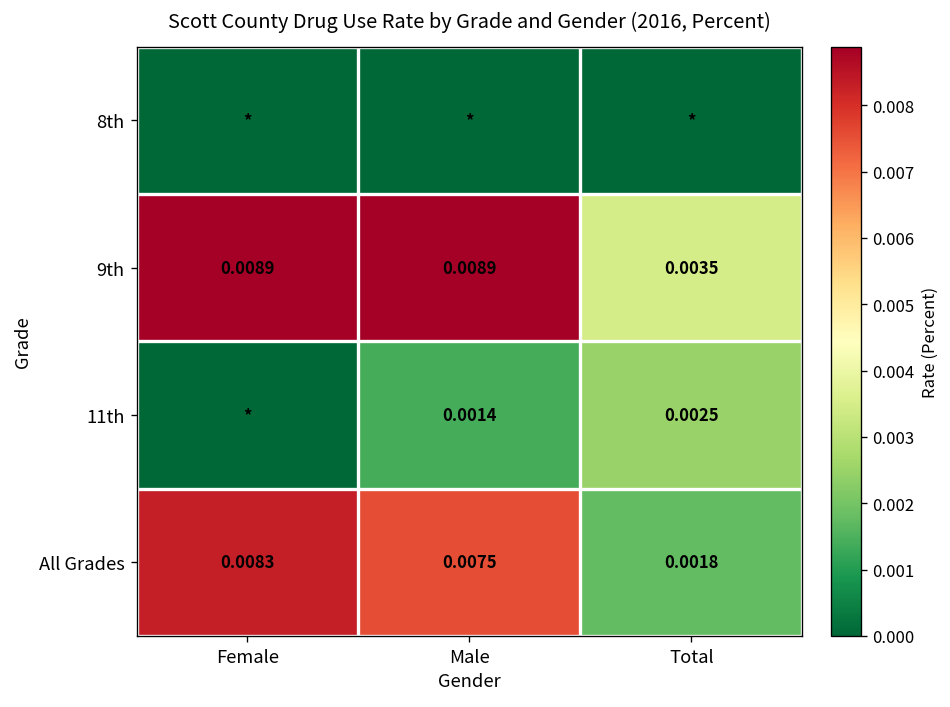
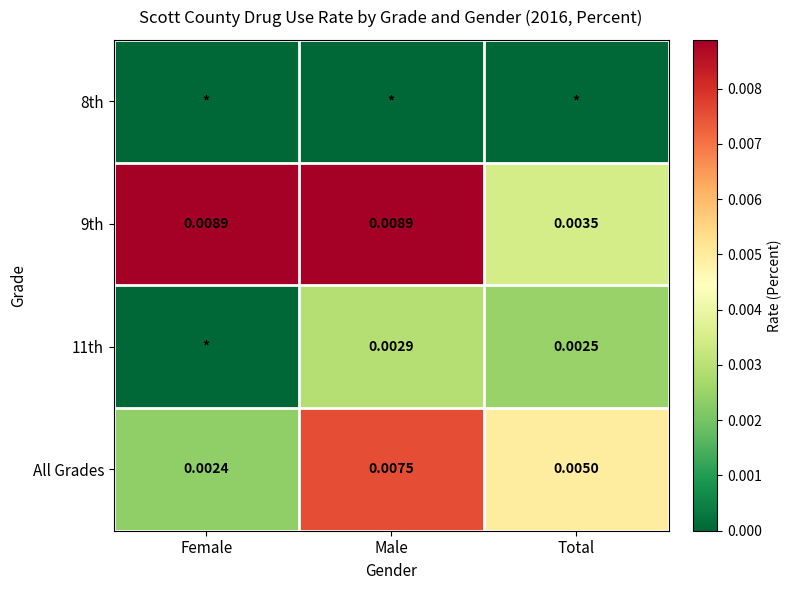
  {
    "9th": {
      "Female": 0.0089,
      "Male": 0.0089,
      "Total": 0.0035
    },
    "11th": {
-     "Male": 0.0014,
+     "Male": 0.0029,
      "Total": 0.0025
    },
    "All Grades": {
-     "Female": 0.0083,
+     "Female": 0.0024,
      "Male": 0.0075,
-     "Total": 0.0018
+     "Total": 0.0050
    }
  }
